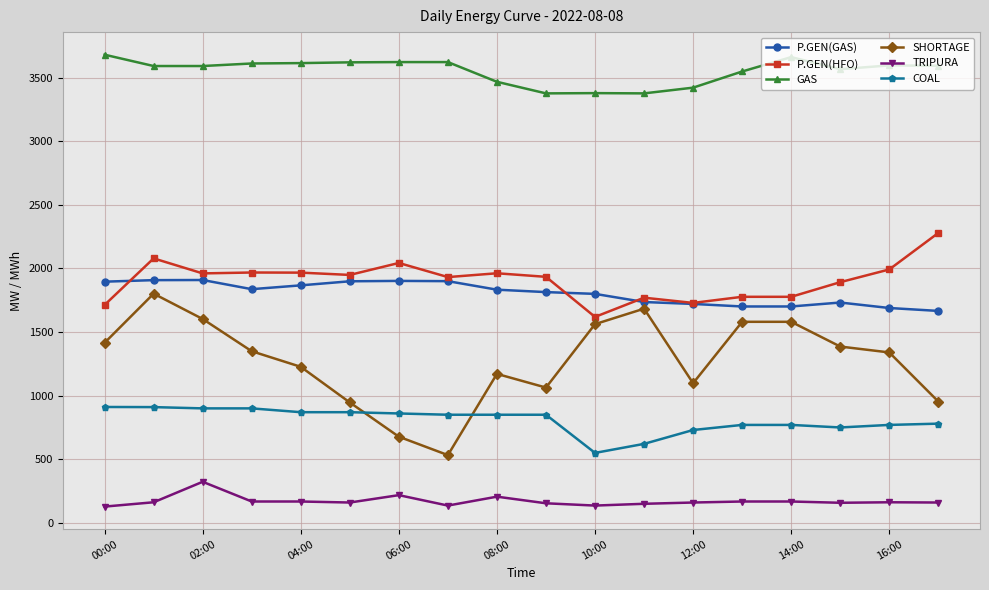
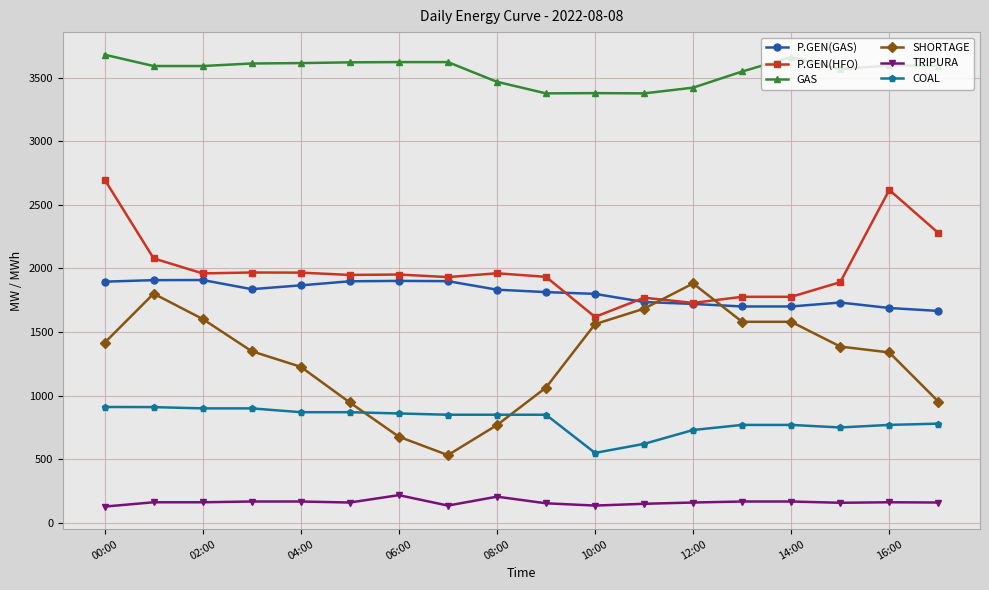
  {
    "P.GEN(HFO)": {
-     "00:00": 1710,
+     "00:00": 2700,
      "02:00": 1960,
      "04:00": 1970,
-     "06:00": 2040,
+     "06:00": 1950,
      "08:00": 1960,
      "10:00": 1620,
      "14:00": 1780,
-     "16:00": 1990
+     "16:00": 2620
    },
    "GAS": {
      "00:00": 3680,
      "02:00": 3590,
      "04:00": 3610,
      "06:00": 3620,
      "08:00": 3470,
      "10:00": 3380,
      "12:00": 3420
    },
    "SHORTAGE": {
      "00:00": 1420,
      "02:00": 1600,
      "04:00": 1230,
      "06:00": 680,
-     "08:00": 1170,
+     "08:00": 770,
      "10:00": 1560,
-     "12:00": 1100,
+     "12:00": 1880,
      "14:00": 1580,
      "16:00": 1340
    },
    "TRIPURA": {
      "00:00": 130,
-     "02:00": 320,
+     "02:00": 160,
      "04:00": 170,
      "06:00": 220,
      "08:00": 210,
      "10:00": 140,
      "12:00": 160,
      "14:00": 170,
      "16:00": 160
    }
  }
